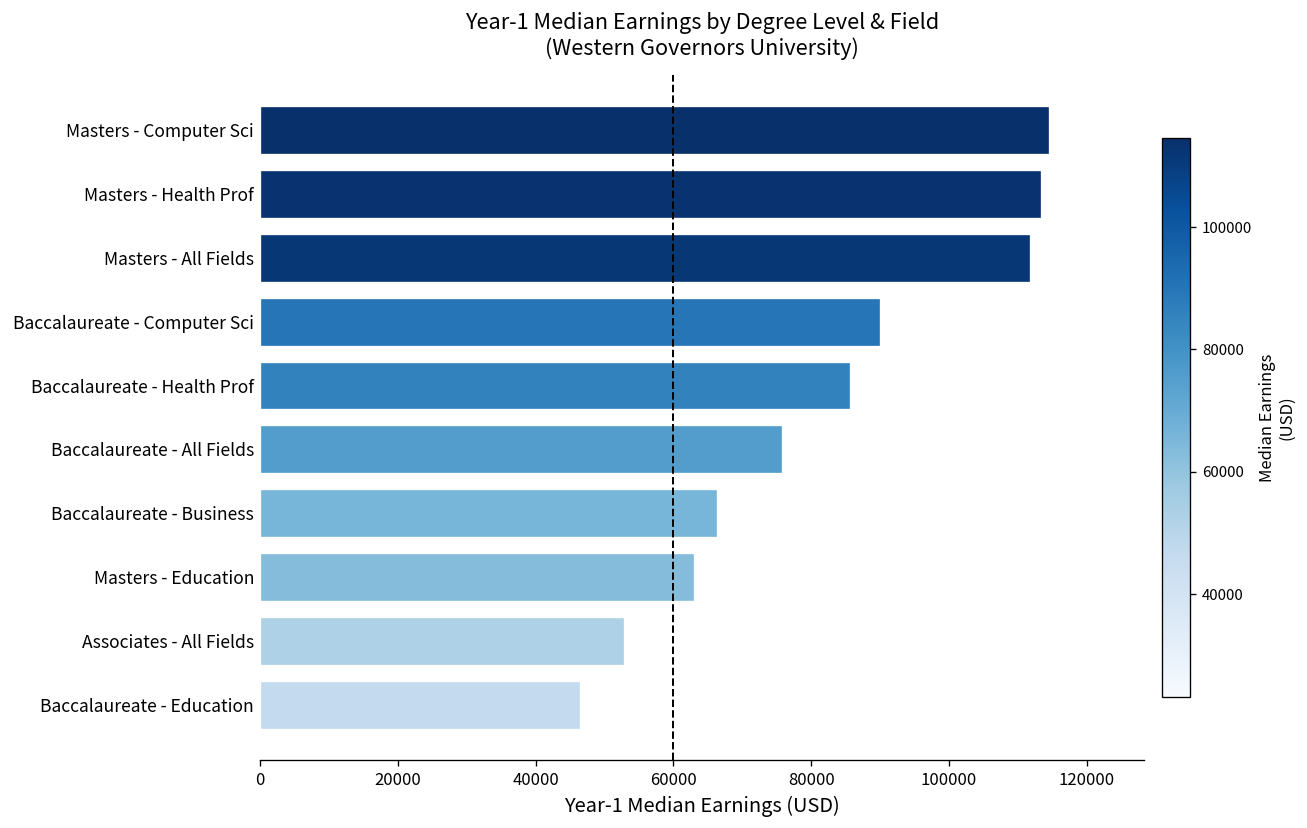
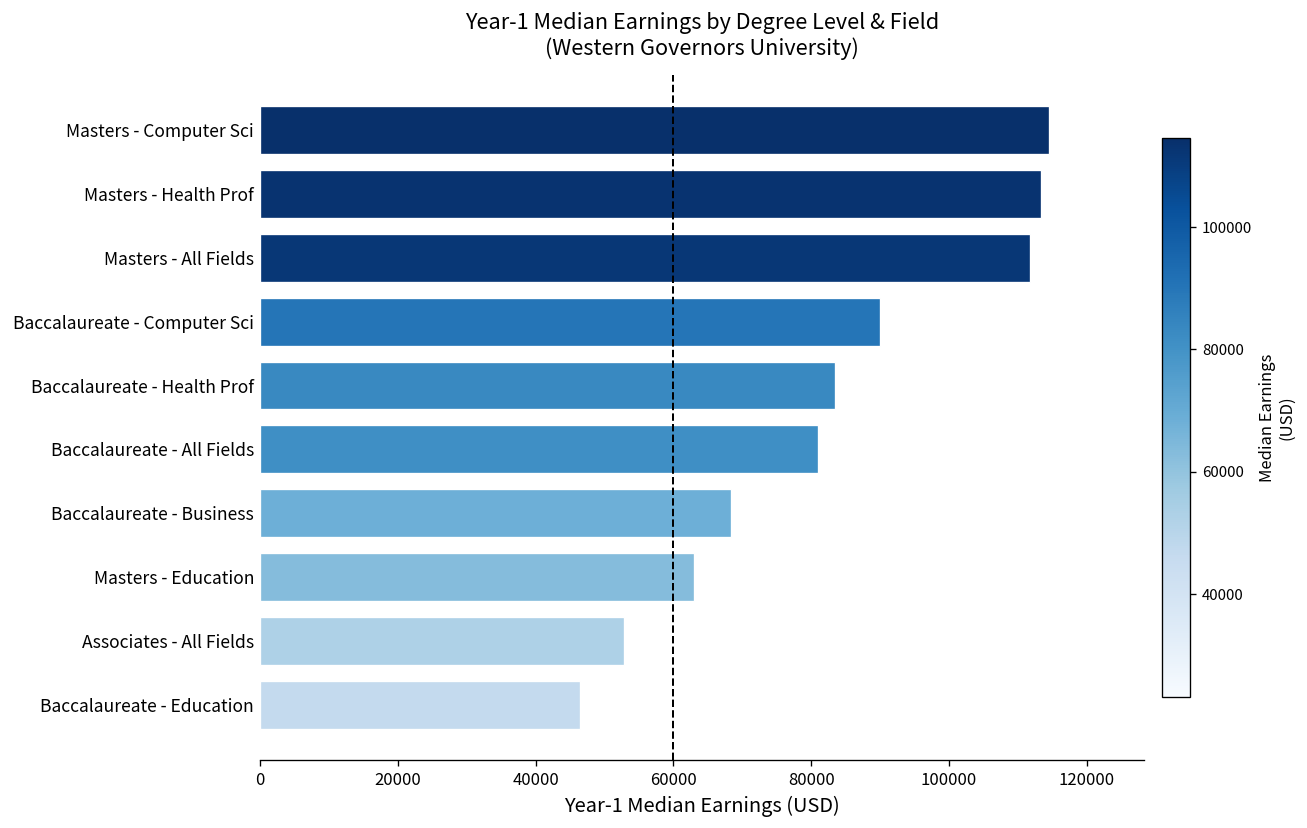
  {
    "Masters - Computer Sci": 115000,
    "Masters - Health Prof": 113000,
    "Masters - All Fields": 112000,
    "Baccalaureate - Computer Sci": 90000,
-   "Baccalaureate - Health Prof": 86000,
-   "Baccalaureate - All Fields": 76000,
-   "Baccalaureate - Business": 66000,
+   "Baccalaureate - Health Prof": 83000,
+   "Baccalaureate - All Fields": 81000,
+   "Baccalaureate - Business": 68000,
    "Masters - Education": 63000,
    "Associates - All Fields": 53000,
    "Baccalaureate - Education": 47000
  }
